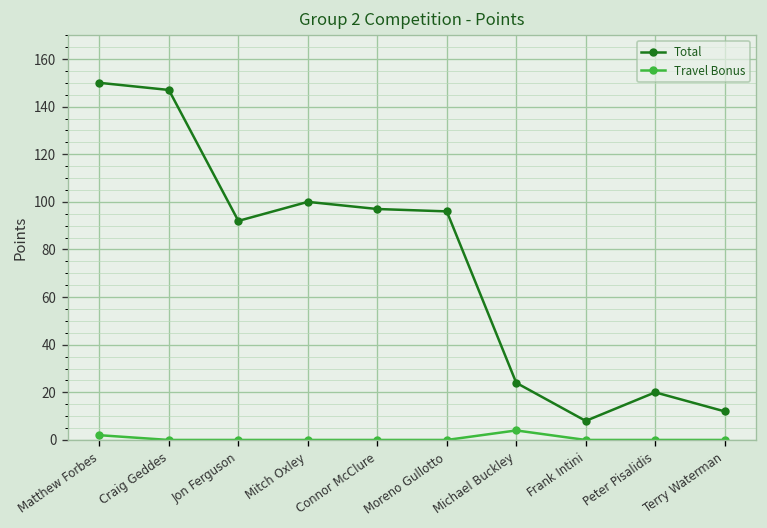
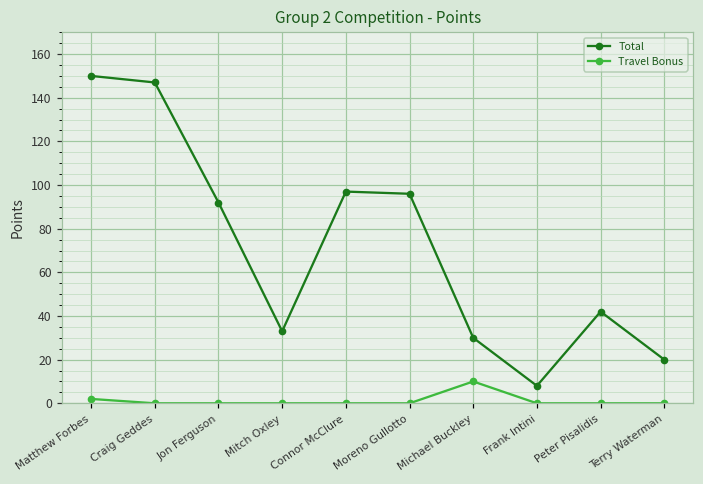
  {
    "Total": {
      "Matthew Forbes": 150,
      "Craig Geddes": 147,
      "Jon Ferguson": 92,
-     "Mitch Oxley": 100,
+     "Mitch Oxley": 33,
      "Connor McClure": 97,
      "Moreno Gullotto": 96,
-     "Michael Buckley": 24,
+     "Michael Buckley": 30,
      "Frank Intini": 8,
-     "Peter Pisalidis": 20,
-     "Terry Waterman": 12
+     "Peter Pisalidis": 42,
+     "Terry Waterman": 20
    },
    "Travel Bonus": {
      "Matthew Forbes": 2,
      "Craig Geddes": 0,
      "Jon Ferguson": 0,
      "Mitch Oxley": 0,
      "Connor McClure": 0,
      "Moreno Gullotto": 0,
-     "Michael Buckley": 4,
+     "Michael Buckley": 10,
      "Frank Intini": 0,
      "Peter Pisalidis": 0,
      "Terry Waterman": 0
    }
  }
